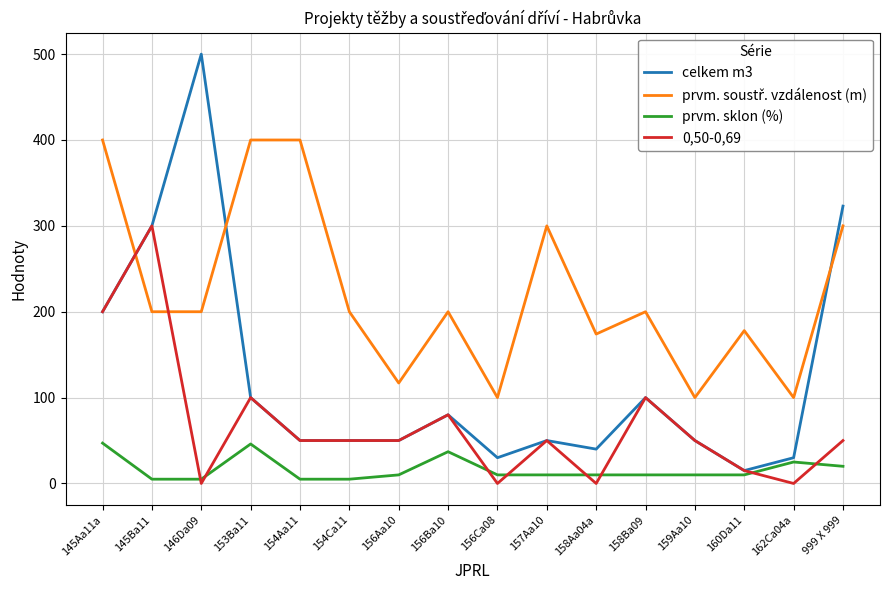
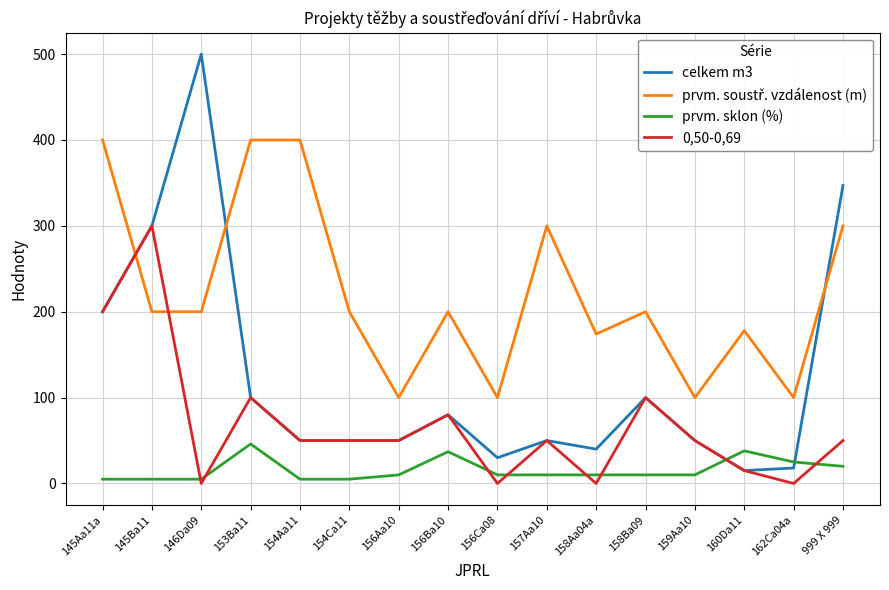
  {
    "celkem m3": {
      "146Da09": 500,
      "156Ca08": 30,
      "158Aa04a": 40,
-     "162Ca04a": 30,
-     "999 X 999": 320
+     "162Ca04a": 20,
+     "999 X 999": 350
    },
    "prvm. soustř. vzdálenost (m)": {
      "145Aa11a": 400,
      "145Ba11": 200,
      "146Da09": 200,
      "153Ba11": 400,
      "154Aa11": 400,
      "154Ca11": 200,
-     "156Aa10": 120,
+     "156Aa10": 100,
      "156Ba10": 200,
      "156Ca08": 100,
      "157Aa10": 300,
      "158Aa04a": 170,
      "158Ba09": 200,
      "159Aa10": 100,
      "160Da11": 180,
      "162Ca04a": 100,
      "999 X 999": 300
    },
    "prvm. sklon (%)": {
-     "145Aa11a": 50,
+     "145Aa11a": 10,
      "145Ba11": 10,
      "146Da09": 10,
      "153Ba11": 50,
      "154Aa11": 10,
      "154Ca11": 10,
      "156Aa10": 10,
      "156Ba10": 40,
      "156Ca08": 10,
      "157Aa10": 10,
      "158Aa04a": 10,
      "158Ba09": 10,
      "159Aa10": 10,
-     "160Da11": 10,
+     "160Da11": 40,
      "162Ca04a": 30,
      "999 X 999": 20
    },
    "0,50-0,69": {
      "146Da09": 0,
      "156Ca08": 0,
      "158Aa04a": 0,
      "162Ca04a": 0,
      "999 X 999": 50
    }
  }
